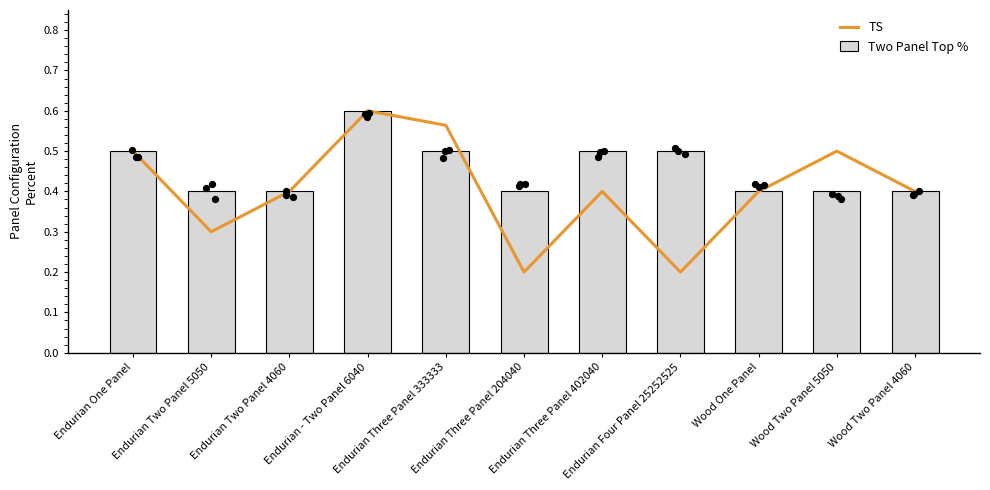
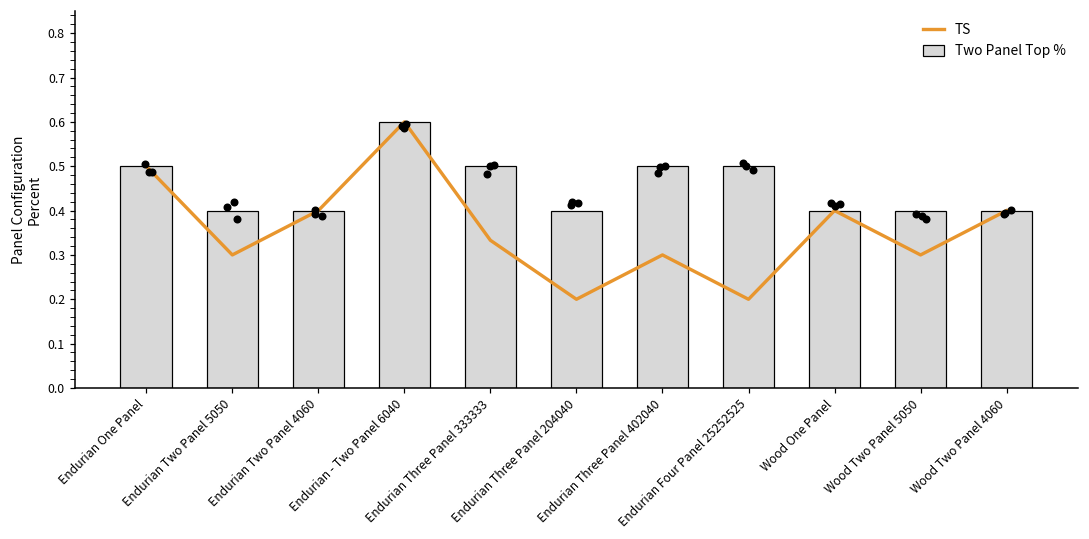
  {
    "Two Panel Top %": {
      "Endurian One Panel": 0.50,
      "Endurian Two Panel 5050": 0.40,
      "Endurian Two Panel 4060": 0.40,
      "Endurian - Two Panel 6040": 0.60,
      "Endurian Three Panel 333333": 0.50,
      "Endurian Three Panel 204040": 0.40,
      "Endurian Three Panel 402040": 0.50,
      "Endurian Four Panel 25252525": 0.50,
      "Wood One Panel": 0.40,
      "Wood Two Panel 5050": 0.40,
      "Wood Two Panel 4060": 0.40
    },
    "TS": {
      "Endurian Two Panel 5050": 0.30,
      "Endurian Two Panel 4060": 0.40,
      "Endurian - Two Panel 6040": 0.60,
-     "Endurian Three Panel 333333": 0.56,
+     "Endurian Three Panel 333333": 0.33,
      "Endurian Three Panel 204040": 0.20,
-     "Endurian Three Panel 402040": 0.4,
+     "Endurian Three Panel 402040": 0.3,
      "Endurian Four Panel 25252525": 0.20,
      "Wood One Panel": 0.40,
-     "Wood Two Panel 5050": 0.5,
+     "Wood Two Panel 5050": 0.3,
      "Wood Two Panel 4060": 0.40
    }
  }
